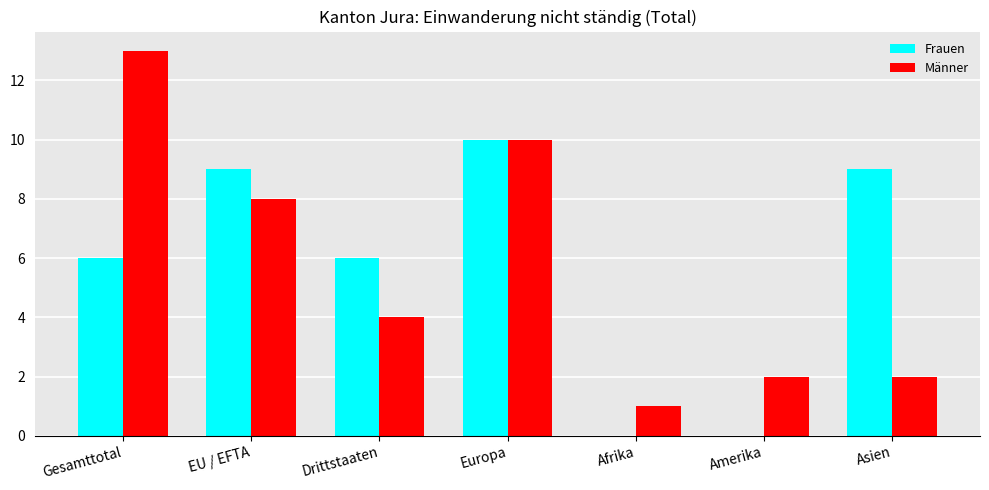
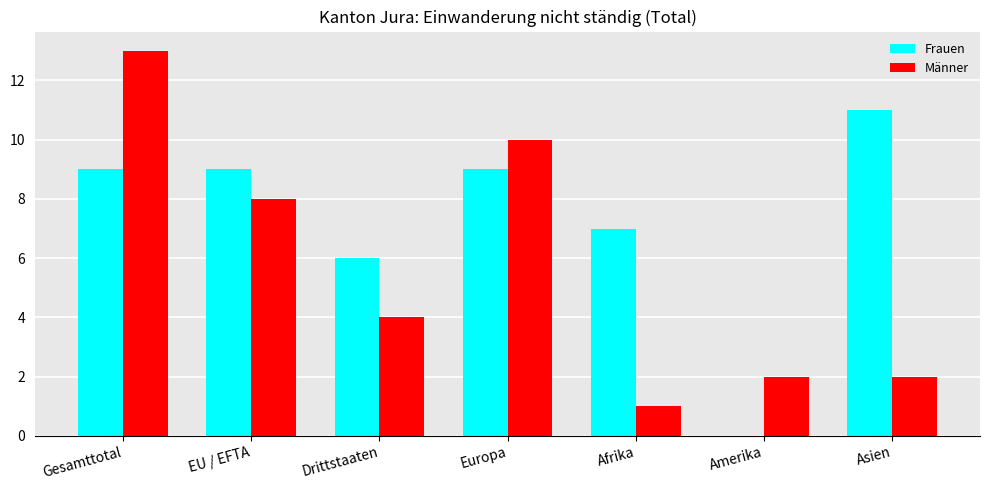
  {
    "Frauen": {
-     "Gesamttotal": 6,
+     "Gesamttotal": 9,
      "EU / EFTA": 9,
      "Drittstaaten": 6,
-     "Europa": 10,
-     "Afrika": 0,
+     "Europa": 9,
+     "Afrika": 7,
      "Amerika": 0,
-     "Asien": 9
+     "Asien": 11
    },
    "Männer": {
      "Gesamttotal": 13,
      "EU / EFTA": 8,
      "Drittstaaten": 4,
      "Europa": 10,
      "Afrika": 1,
      "Amerika": 2,
      "Asien": 2
    }
  }
